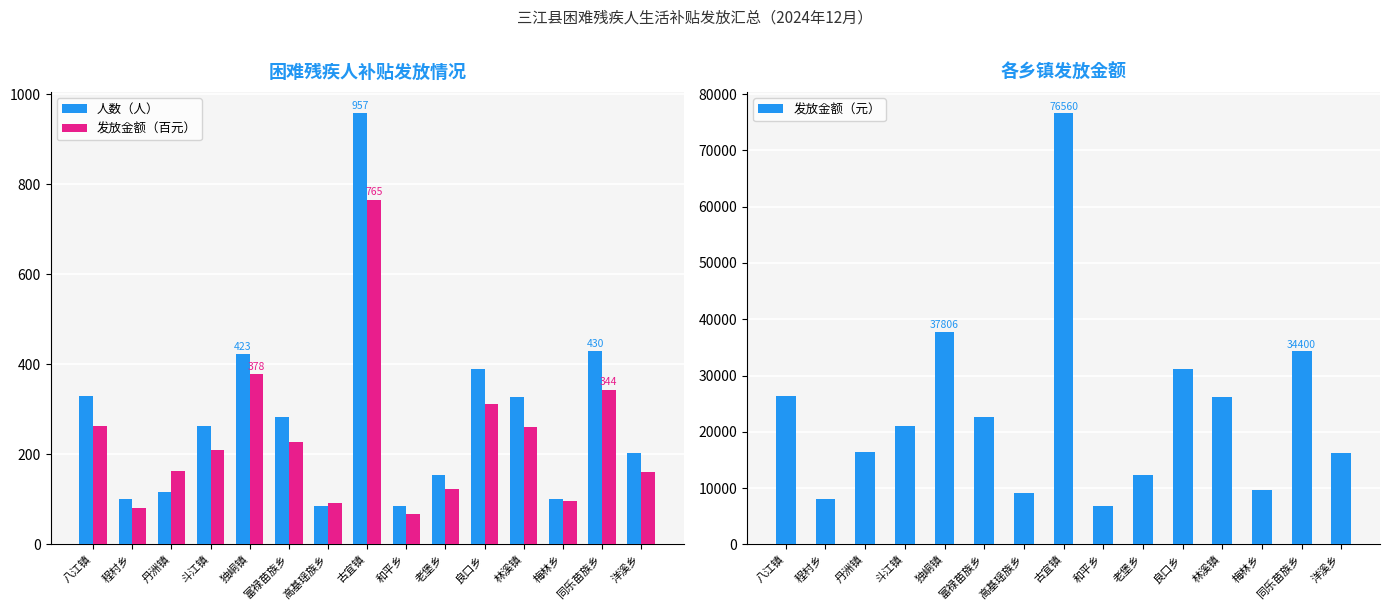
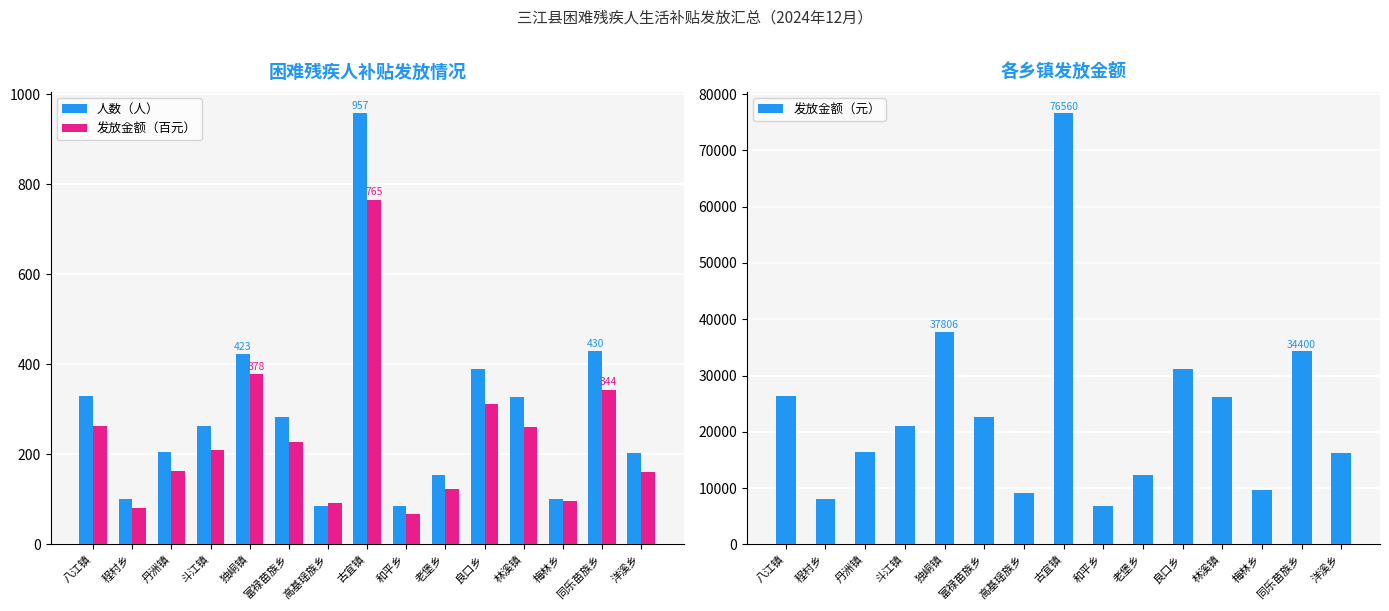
  {
    "困难残疾人补贴发放情况": {
      "人数（人）": {
        "八江镇": 330,
        "程村乡": 100,
-       "丹洲镇": 120,
+       "丹洲镇": 210,
        "斗江镇": 260,
        "富禄苗族乡": 280,
        "高基瑶族乡": 90,
        "和平乡": 90,
        "老堡乡": 160,
        "良口乡": 390,
        "林溪镇": 330,
        "梅林乡": 100,
        "洋溪乡": 200
      },
      "发放金额（百元）": {
        "独峒镇": 378,
        "同乐苗族乡": 344
      }
    },
    "各乡镇发放金额": {
      "独峒镇": 37806,
      "古宜镇": 76560,
      "同乐苗族乡": 34400
    }
  }
